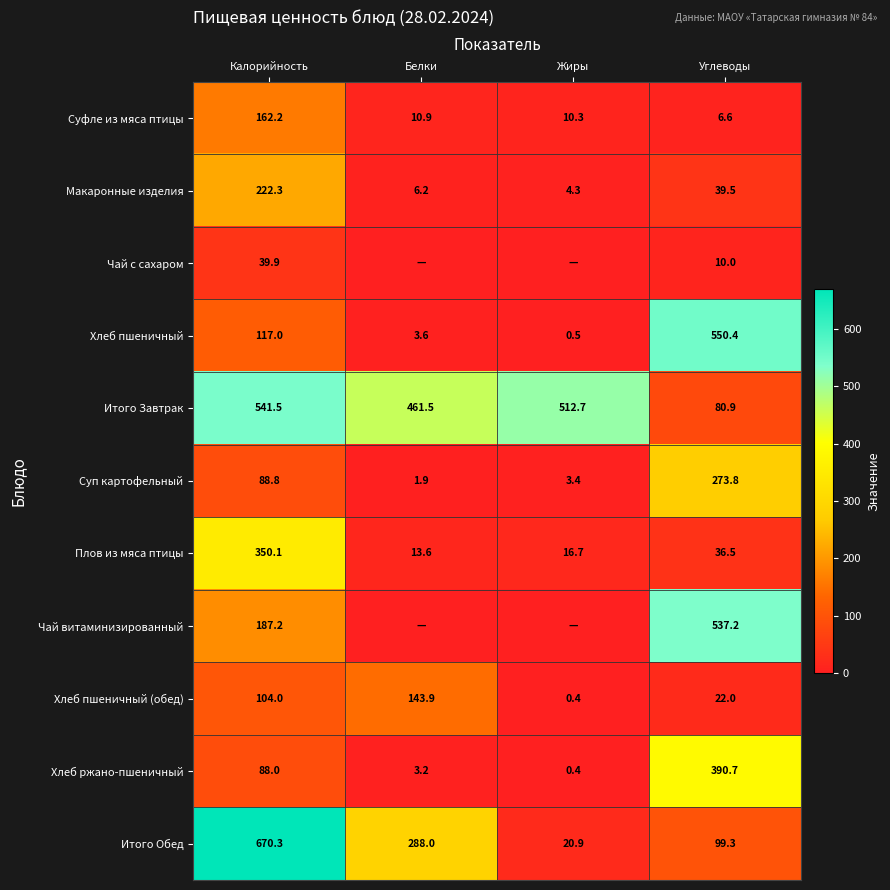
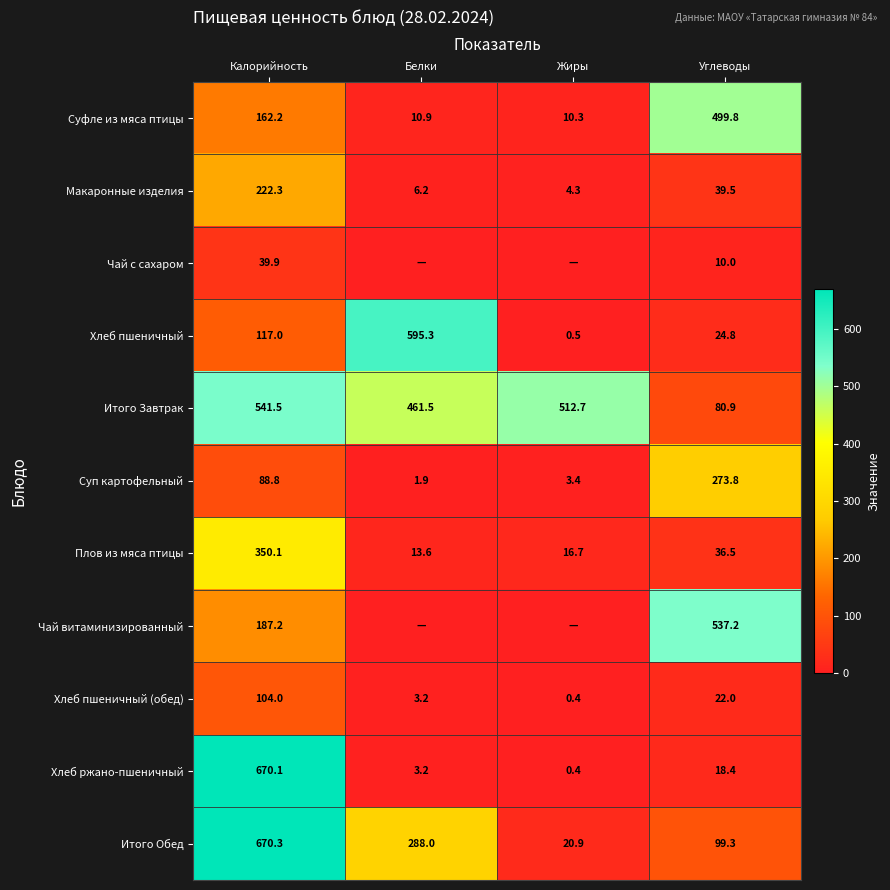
  {
    "Суфле из мяса птицы": {
      "Калорийность": 162.2,
      "Белки": 10.9,
      "Жиры": 10.3,
-     "Углеводы": 6.6
+     "Углеводы": 499.8
    },
    "Макаронные изделия": {
      "Калорийность": 222.3,
      "Белки": 6.2,
      "Жиры": 4.3,
      "Углеводы": 39.5
    },
    "Чай с сахаром": {
      "Калорийность": 39.9,
      "Углеводы": 10.0
    },
    "Хлеб пшеничный": {
      "Калорийность": 117.0,
-     "Белки": 3.6,
+     "Белки": 595.3,
      "Жиры": 0.5,
-     "Углеводы": 550.4
+     "Углеводы": 24.8
    },
    "Итого Завтрак": {
      "Калорийность": 541.5,
      "Белки": 461.5,
      "Жиры": 512.7,
      "Углеводы": 80.9
    },
    "Суп картофельный": {
      "Калорийность": 88.8,
      "Белки": 1.9,
      "Жиры": 3.4,
      "Углеводы": 273.8
    },
    "Плов из мяса птицы": {
      "Калорийность": 350.1,
      "Белки": 13.6,
      "Жиры": 16.7,
      "Углеводы": 36.5
    },
    "Чай витаминизированный": {
      "Калорийность": 187.2,
      "Углеводы": 537.2
    },
    "Хлеб пшеничный (обед)": {
      "Калорийность": 104.0,
-     "Белки": 143.9,
+     "Белки": 3.2,
      "Жиры": 0.4,
      "Углеводы": 22.0
    },
    "Хлеб ржано-пшеничный": {
-     "Калорийность": 88.0,
+     "Калорийность": 670.1,
      "Белки": 3.2,
      "Жиры": 0.4,
-     "Углеводы": 390.7
+     "Углеводы": 18.4
    },
    "Итого Обед": {
      "Калорийность": 670.3,
      "Белки": 288.0,
      "Жиры": 20.9,
      "Углеводы": 99.3
    }
  }
